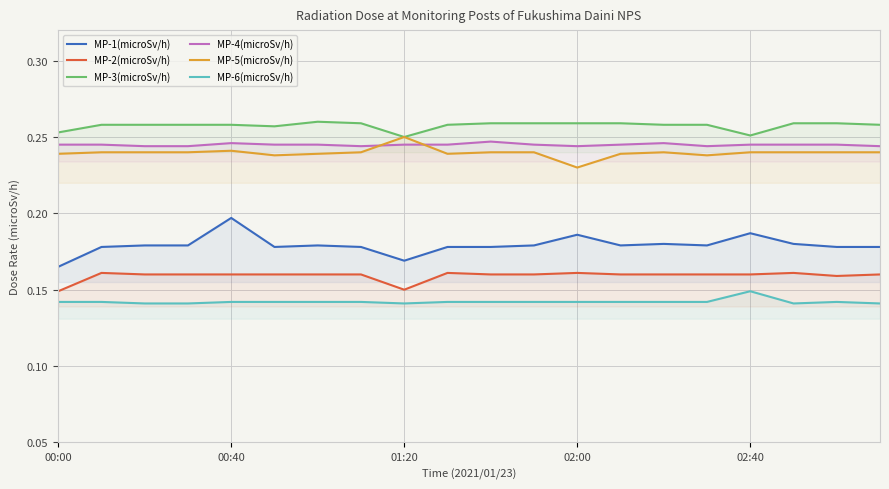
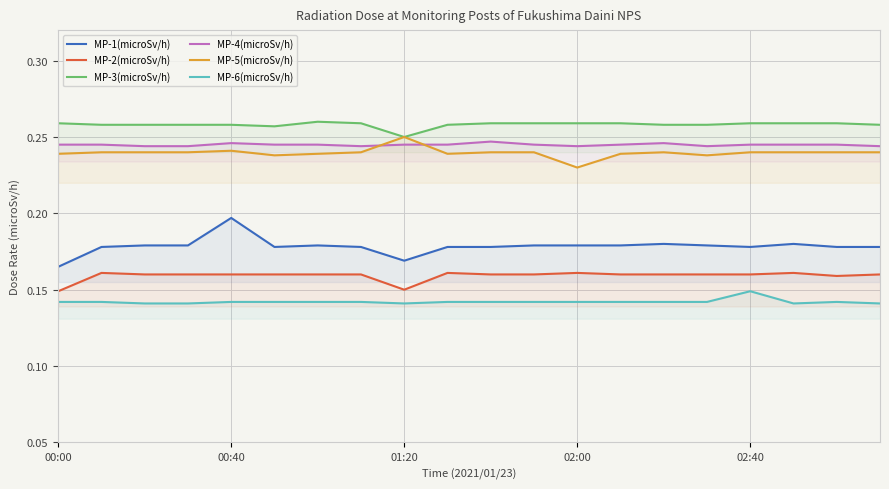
  {
    "MP-1(microSv/h)": {
      "00:00": 0.165,
      "00:40": 0.197,
      "01:20": 0.169,
-     "02:00": 0.186,
-     "02:40": 0.187
+     "02:00": 0.179,
+     "02:40": 0.178
    },
    "MP-2(microSv/h)": {
      "00:00": 0.149,
      "00:40": 0.160,
      "01:20": 0.150,
      "02:00": 0.161,
      "02:40": 0.160
    },
    "MP-3(microSv/h)": {
-     "00:00": 0.253,
+     "00:00": 0.259,
      "00:40": 0.258,
      "02:00": 0.259,
-     "02:40": 0.251
+     "02:40": 0.259
    },
    "MP-4(microSv/h)": {
      "00:00": 0.245,
      "00:40": 0.246,
      "01:20": 0.245,
      "02:00": 0.244,
      "02:40": 0.245
    },
    "MP-5(microSv/h)": {
      "00:00": 0.239,
      "00:40": 0.241,
      "02:00": 0.230,
      "02:40": 0.240
    },
    "MP-6(microSv/h)": {
      "00:00": 0.142,
      "00:40": 0.142,
      "01:20": 0.141,
      "02:00": 0.142,
      "02:40": 0.149
    }
  }
